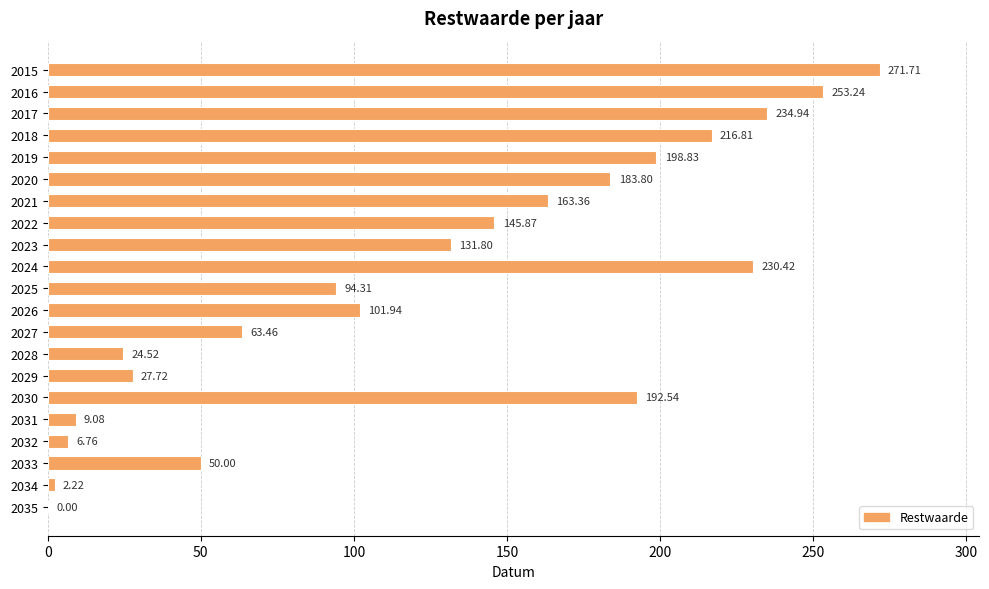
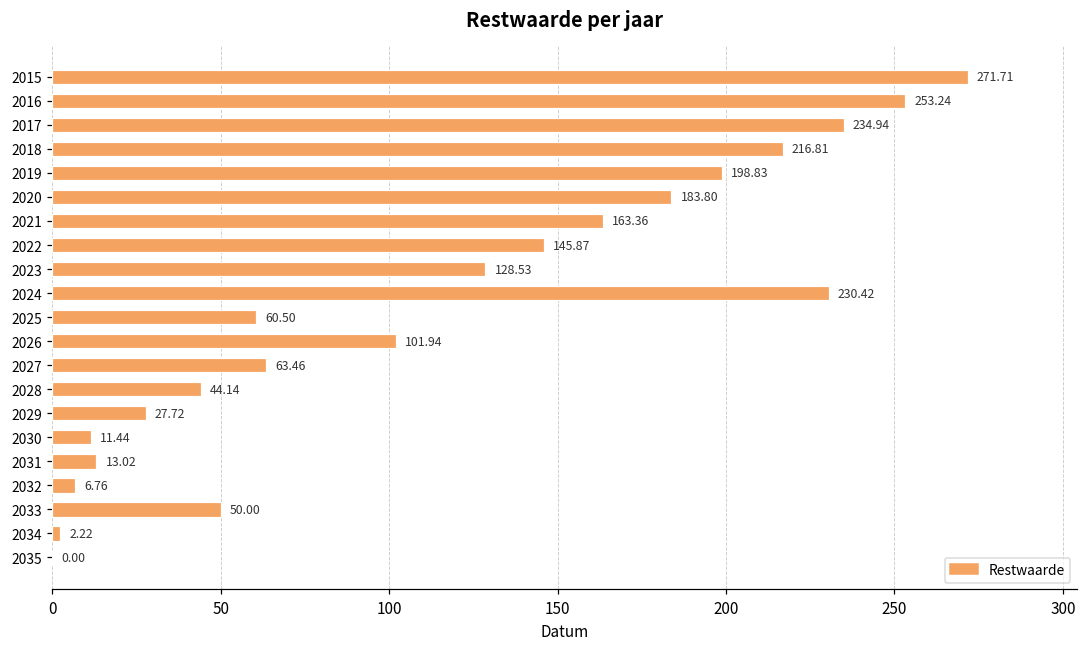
  {
    "2015": 271.71,
    "2016": 253.24,
    "2017": 234.94,
    "2018": 216.81,
    "2019": 198.83,
    "2020": 183.80,
    "2021": 163.36,
    "2022": 145.87,
-   "2023": 131.80,
+   "2023": 128.53,
    "2024": 230.42,
-   "2025": 94.31,
+   "2025": 60.50,
    "2026": 101.94,
    "2027": 63.46,
-   "2028": 24.52,
+   "2028": 44.14,
    "2029": 27.72,
-   "2030": 192.54,
-   "2031": 9.08,
+   "2030": 11.44,
+   "2031": 13.02,
    "2032": 6.76,
    "2033": 50.00,
    "2034": 2.22,
    "2035": 0.00
  }
